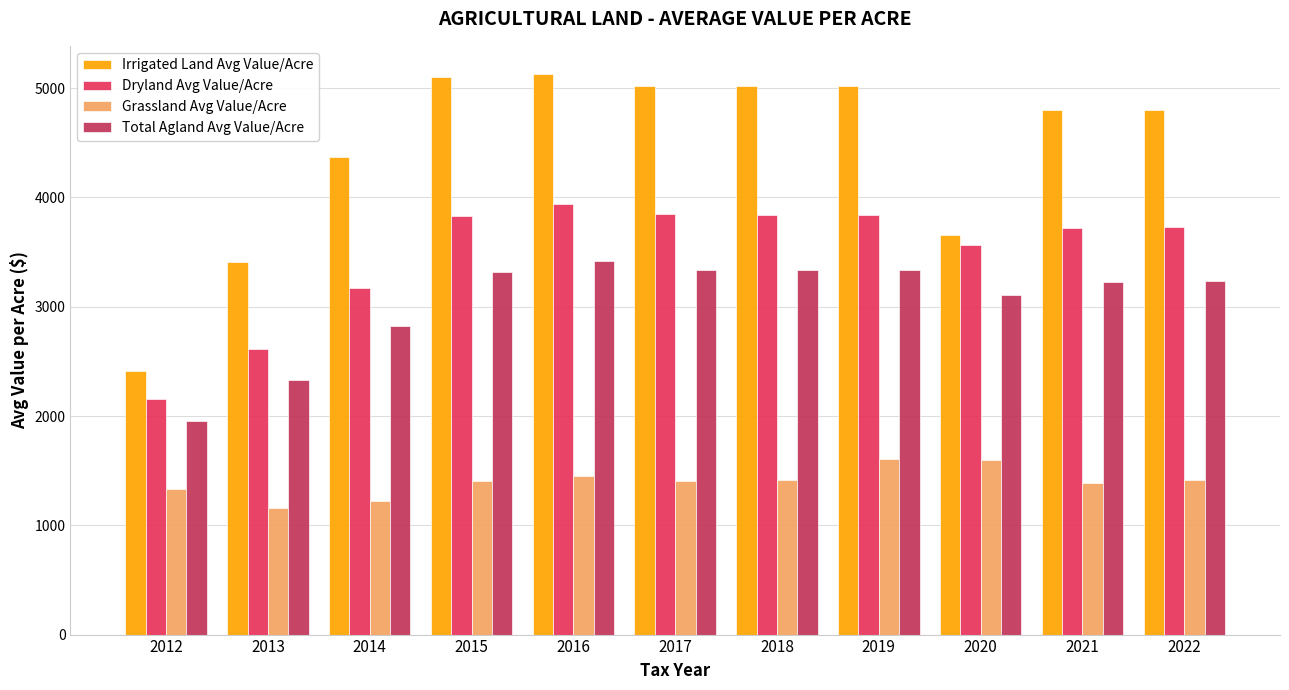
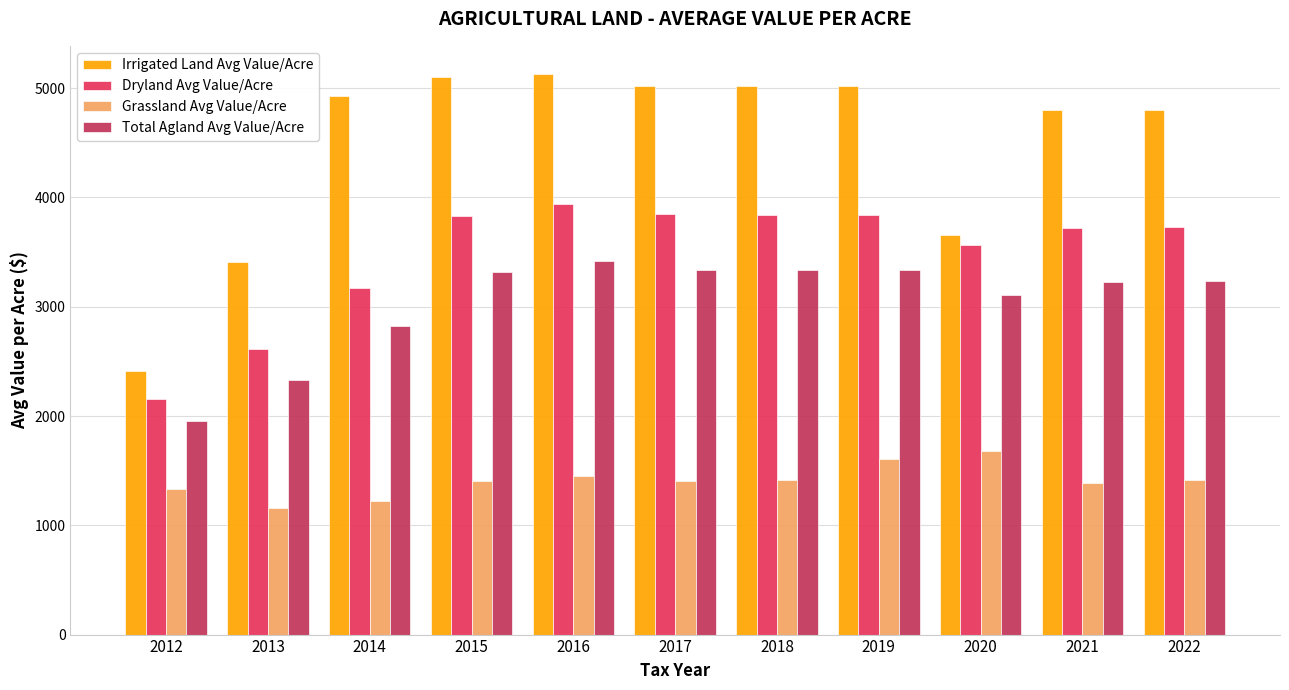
  {
    "Irrigated Land Avg Value/Acre": {
      "2012": 2410,
      "2013": 3410,
-     "2014": 4370,
+     "2014": 4930,
      "2015": 5100,
      "2016": 5130,
      "2017": 5020,
      "2018": 5020,
      "2019": 5020,
      "2020": 3660,
      "2021": 4800,
      "2022": 4800
    },
    "Grassland Avg Value/Acre": {
      "2012": 1330,
      "2013": 1160,
      "2014": 1220,
      "2015": 1400,
      "2016": 1460,
      "2017": 1410,
      "2018": 1410,
      "2019": 1610,
-     "2020": 1590,
+     "2020": 1680,
      "2021": 1390,
      "2022": 1420
    }
  }
